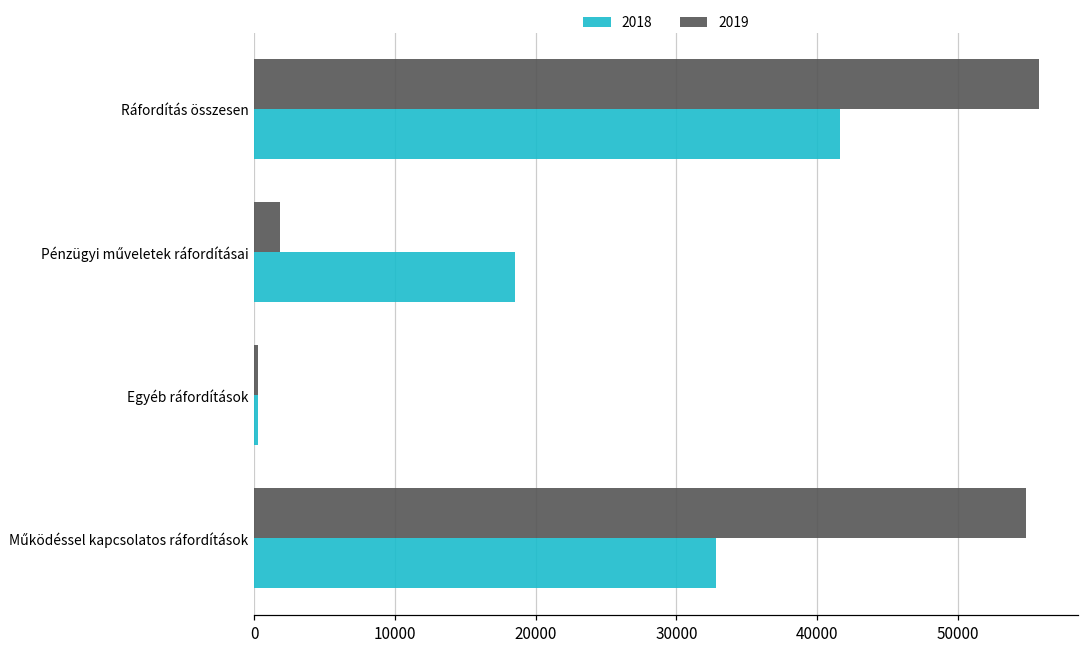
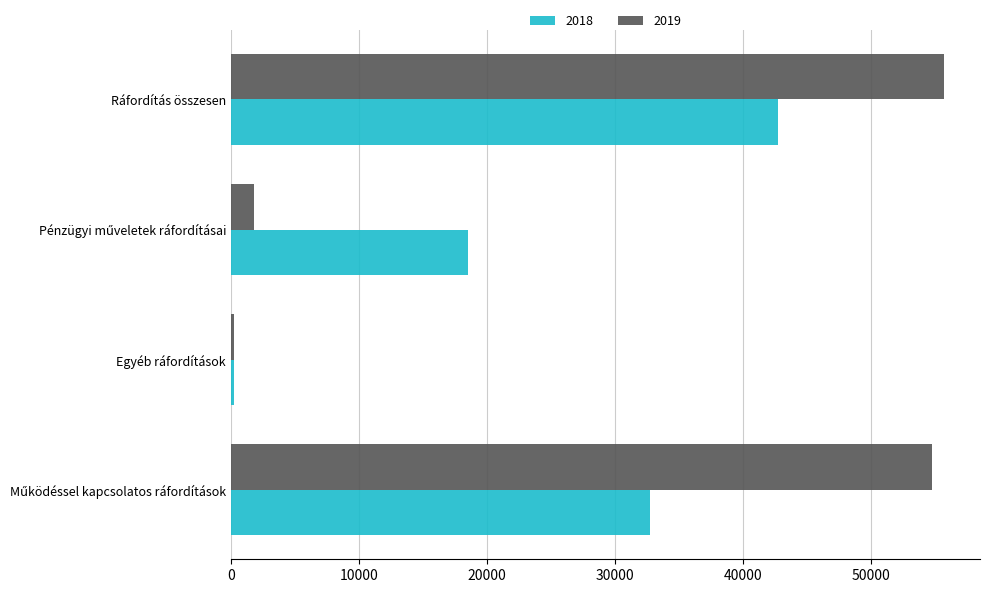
  {
    "2018": {
-     "Ráfordítás összesen": 41600,
+     "Ráfordítás összesen": 42800,
      "Pénzügyi műveletek ráfordításai": 18500,
      "Egyéb ráfordítások": 300,
      "Működéssel kapcsolatos ráfordítások": 32800
    },
    "2019": {
      "Ráfordítás összesen": 55700,
      "Pénzügyi műveletek ráfordításai": 1800,
      "Egyéb ráfordítások": 300,
      "Működéssel kapcsolatos ráfordítások": 54800
    }
  }
